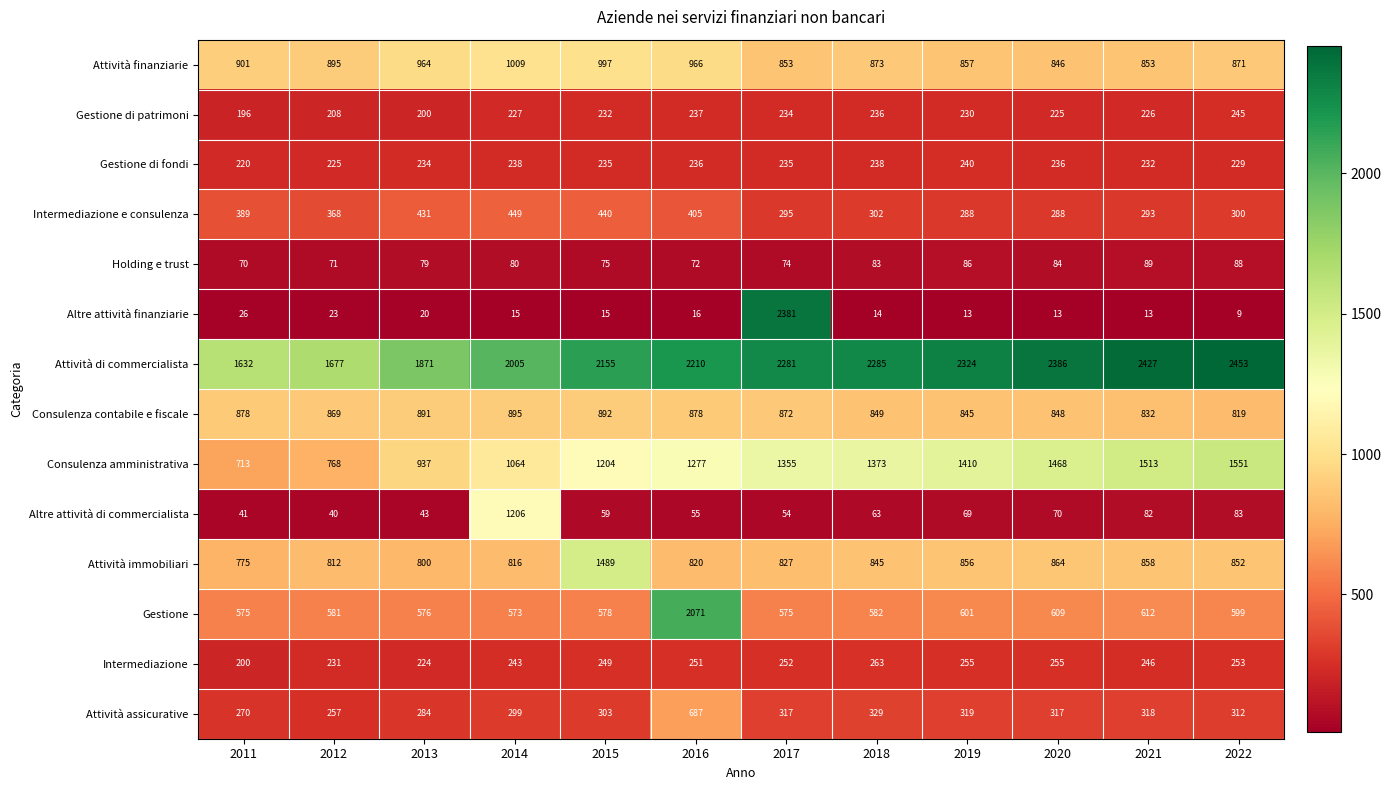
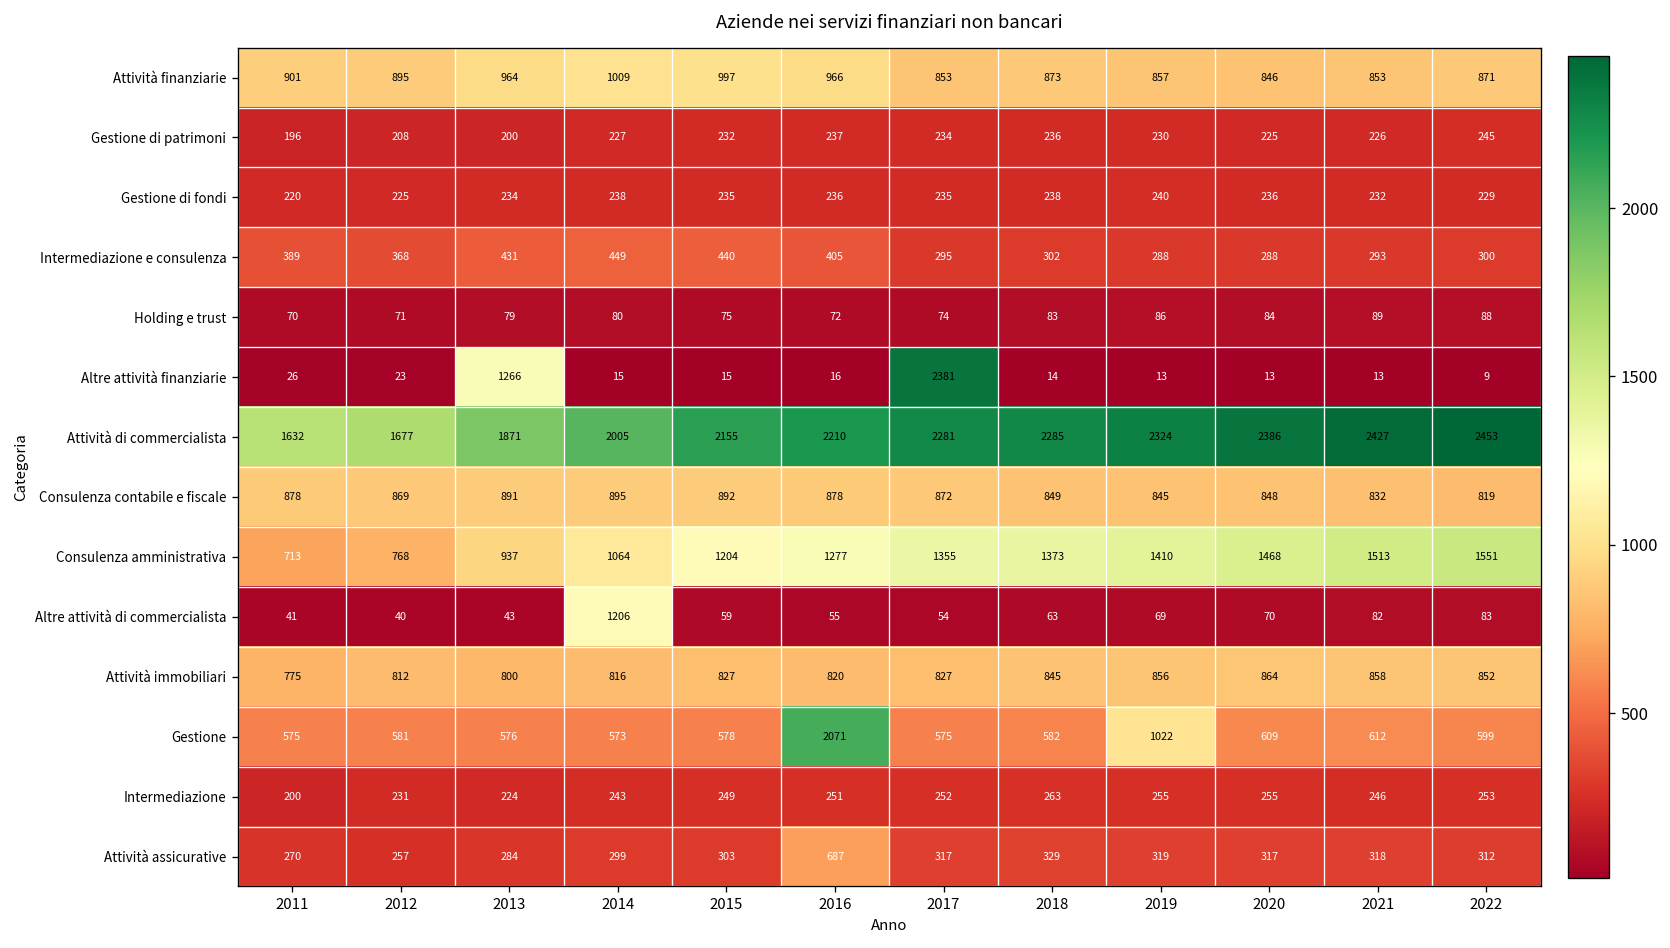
  {
    "Attività finanziarie": {
      "2011": 901,
      "2012": 895,
      "2013": 964,
      "2014": 1009,
      "2015": 997,
      "2016": 966,
      "2017": 853,
      "2018": 873,
      "2019": 857,
      "2020": 846,
      "2021": 853,
      "2022": 871
    },
    "Gestione di patrimoni": {
      "2011": 196,
      "2012": 208,
      "2013": 200,
      "2014": 227,
      "2015": 232,
      "2016": 237,
      "2017": 234,
      "2018": 236,
      "2019": 230,
      "2020": 225,
      "2021": 226,
      "2022": 245
    },
    "Gestione di fondi": {
      "2011": 220,
      "2012": 225,
      "2013": 234,
      "2014": 238,
      "2015": 235,
      "2016": 236,
      "2017": 235,
      "2018": 238,
      "2019": 240,
      "2020": 236,
      "2021": 232,
      "2022": 229
    },
    "Intermediazione e consulenza": {
      "2011": 389,
      "2012": 368,
      "2013": 431,
      "2014": 449,
      "2015": 440,
      "2016": 405,
      "2017": 295,
      "2018": 302,
      "2019": 288,
      "2020": 288,
      "2021": 293,
      "2022": 300
    },
    "Holding e trust": {
      "2011": 70,
      "2012": 71,
      "2013": 79,
      "2014": 80,
      "2015": 75,
      "2016": 72,
      "2017": 74,
      "2018": 83,
      "2019": 86,
      "2020": 84,
      "2021": 89,
      "2022": 88
    },
    "Altre attività finanziarie": {
      "2011": 26,
      "2012": 23,
-     "2013": 20,
+     "2013": 1266,
      "2014": 15,
      "2015": 15,
      "2016": 16,
      "2017": 2381,
      "2018": 14,
      "2019": 13,
      "2020": 13,
      "2021": 13,
      "2022": 9
    },
    "Attività di commercialista": {
      "2011": 1632,
      "2012": 1677,
      "2013": 1871,
      "2014": 2005,
      "2015": 2155,
      "2016": 2210,
      "2017": 2281,
      "2018": 2285,
      "2019": 2324,
      "2020": 2386,
      "2021": 2427,
      "2022": 2453
    },
    "Consulenza contabile e fiscale": {
      "2011": 878,
      "2012": 869,
      "2013": 891,
      "2014": 895,
      "2015": 892,
      "2016": 878,
      "2017": 872,
      "2018": 849,
      "2019": 845,
      "2020": 848,
      "2021": 832,
      "2022": 819
    },
    "Consulenza amministrativa": {
      "2011": 713,
      "2012": 768,
      "2013": 937,
      "2014": 1064,
      "2015": 1204,
      "2016": 1277,
      "2017": 1355,
      "2018": 1373,
      "2019": 1410,
      "2020": 1468,
      "2021": 1513,
      "2022": 1551
    },
    "Altre attività di commercialista": {
      "2011": 41,
      "2012": 40,
      "2013": 43,
      "2014": 1206,
      "2015": 59,
      "2016": 55,
      "2017": 54,
      "2018": 63,
      "2019": 69,
      "2020": 70,
      "2021": 82,
      "2022": 83
    },
    "Attività immobiliari": {
      "2011": 775,
      "2012": 812,
      "2013": 800,
      "2014": 816,
-     "2015": 1489,
+     "2015": 827,
      "2016": 820,
      "2017": 827,
      "2018": 845,
      "2019": 856,
      "2020": 864,
      "2021": 858,
      "2022": 852
    },
    "Gestione": {
      "2011": 575,
      "2012": 581,
      "2013": 576,
      "2014": 573,
      "2015": 578,
      "2016": 2071,
      "2017": 575,
      "2018": 582,
-     "2019": 601,
+     "2019": 1022,
      "2020": 609,
      "2021": 612,
      "2022": 599
    },
    "Intermediazione": {
      "2011": 200,
      "2012": 231,
      "2013": 224,
      "2014": 243,
      "2015": 249,
      "2016": 251,
      "2017": 252,
      "2018": 263,
      "2019": 255,
      "2020": 255,
      "2021": 246,
      "2022": 253
    },
    "Attività assicurative": {
      "2011": 270,
      "2012": 257,
      "2013": 284,
      "2014": 299,
      "2015": 303,
      "2016": 687,
      "2017": 317,
      "2018": 329,
      "2019": 319,
      "2020": 317,
      "2021": 318,
      "2022": 312
    }
  }
